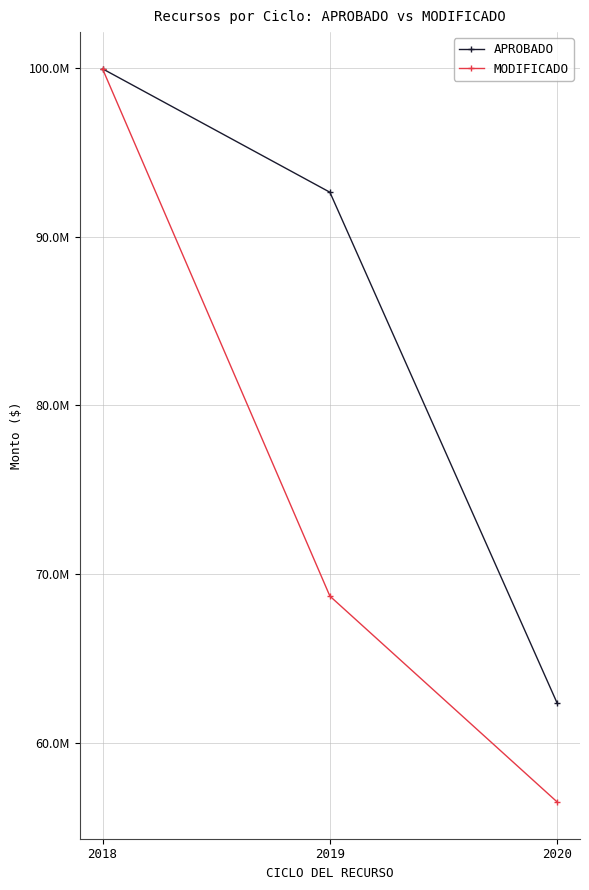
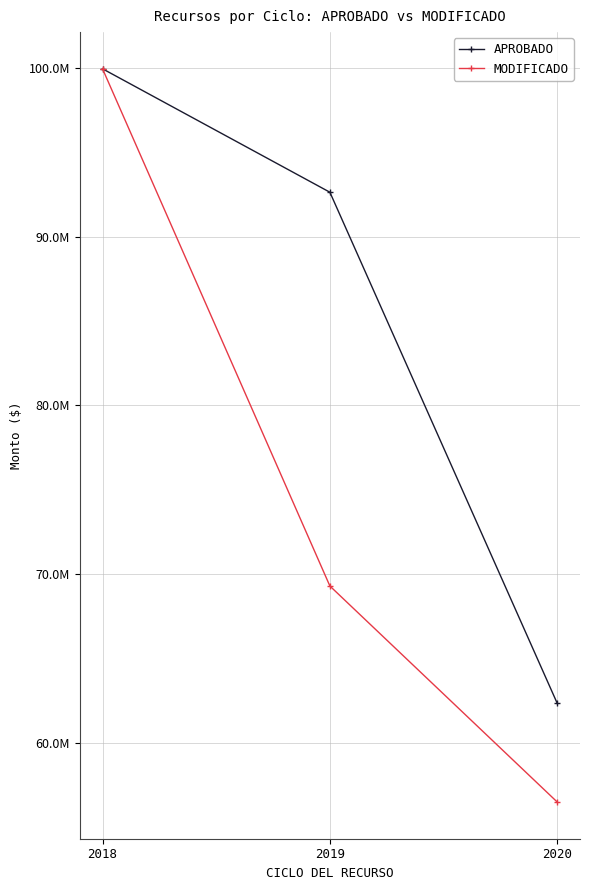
  {
    "APROBADO": {
      "2019": 92600000,
      "2020": 62300000
    },
    "MODIFICADO": {
-     "2019": 68700000,
+     "2019": 69300000,
      "2020": 56500000
    }
  }
